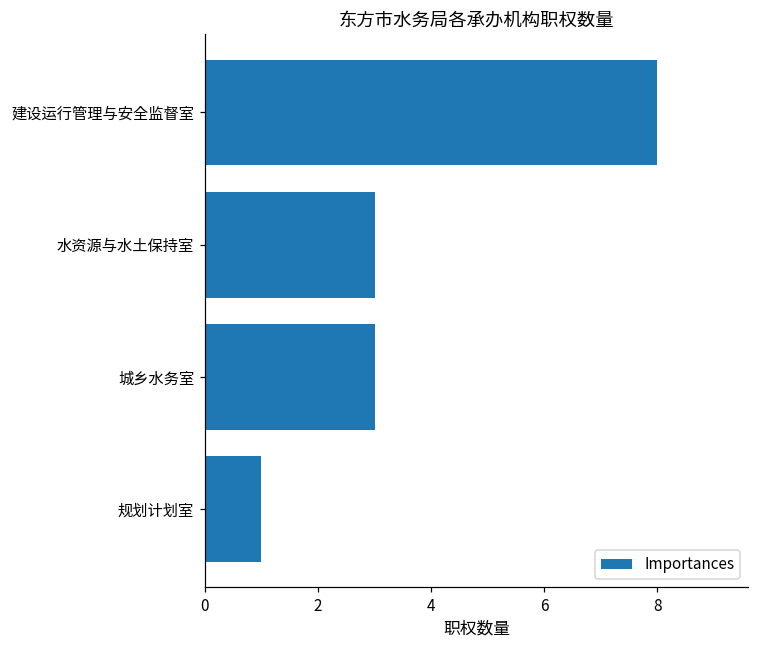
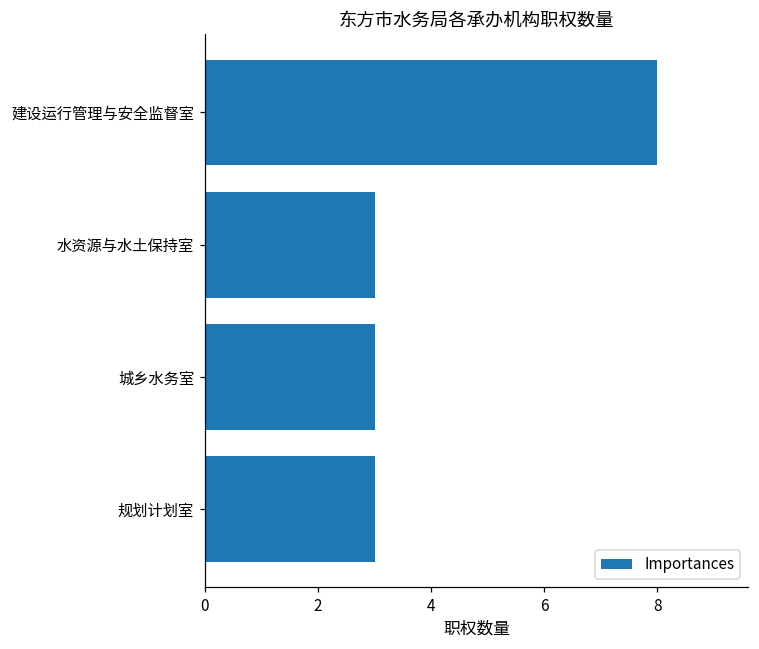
  {
    "建设运行管理与安全监督室": 8,
    "水资源与水土保持室": 3,
    "城乡水务室": 3,
-   "规划计划室": 1
+   "规划计划室": 3
  }
